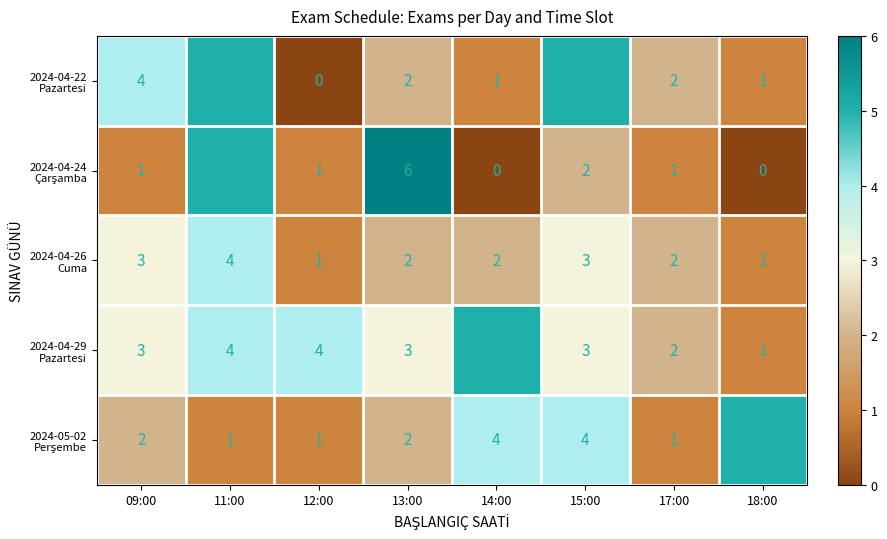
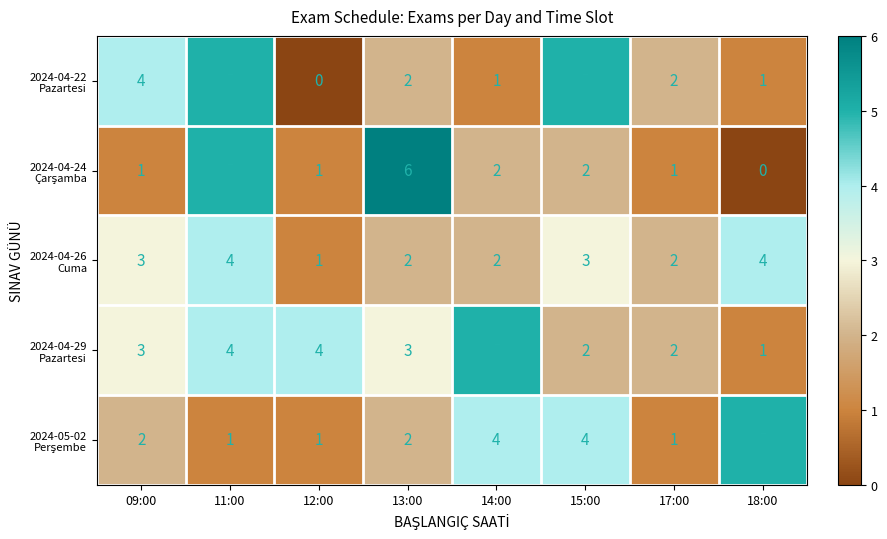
  {
    "2024-04-22 Pazartesi": {
      "09:00": 4,
      "12:00": 0,
      "13:00": 2,
      "14:00": 1,
      "17:00": 2,
      "18:00": 1
    },
    "2024-04-24 Çarşamba": {
      "09:00": 1,
      "12:00": 1,
      "13:00": 6,
-     "14:00": 0,
+     "14:00": 2,
      "15:00": 2,
      "17:00": 1,
      "18:00": 0
    },
    "2024-04-26 Cuma": {
      "09:00": 3,
      "11:00": 4,
      "12:00": 1,
      "13:00": 2,
      "14:00": 2,
      "15:00": 3,
      "17:00": 2,
-     "18:00": 1
+     "18:00": 4
    },
    "2024-04-29 Pazartesi": {
      "09:00": 3,
      "11:00": 4,
      "12:00": 4,
      "13:00": 3,
-     "15:00": 3,
+     "15:00": 2,
      "17:00": 2,
      "18:00": 1
    },
    "2024-05-02 Perşembe": {
      "09:00": 2,
      "11:00": 1,
      "12:00": 1,
      "13:00": 2,
      "14:00": 4,
      "15:00": 4,
      "17:00": 1
    }
  }
